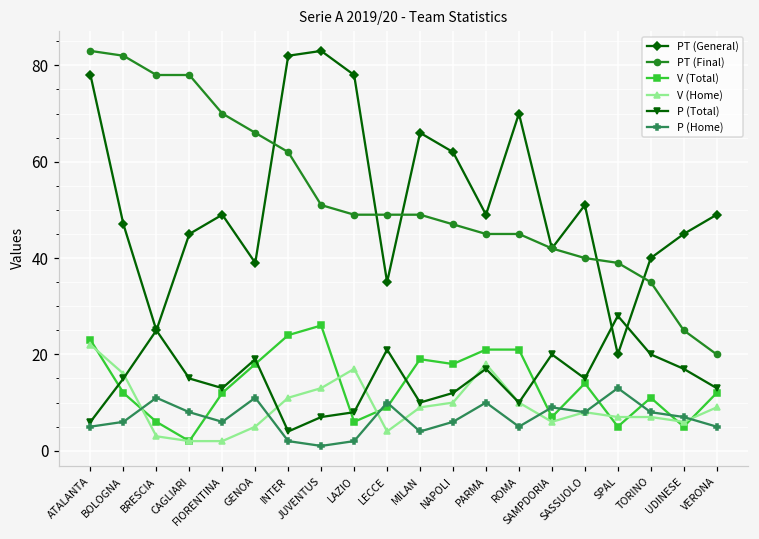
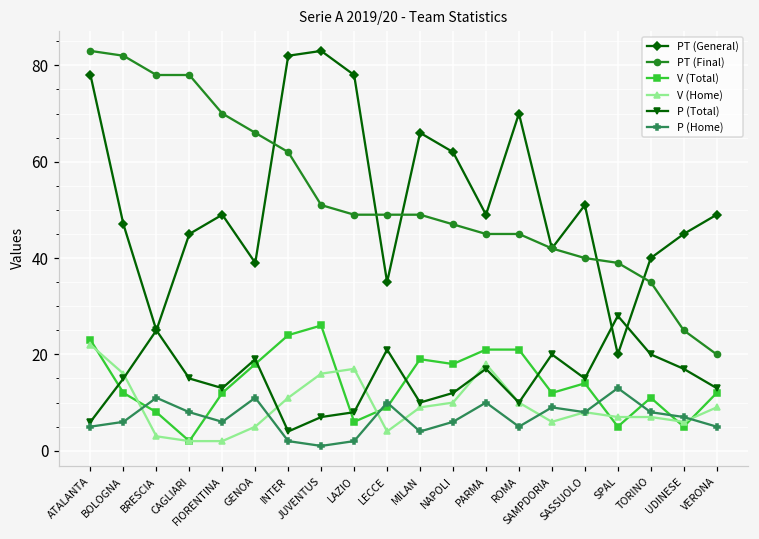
  {
    "V (Total)": {
      "ATALANTA": 23,
      "BOLOGNA": 12,
-     "BRESCIA": 6,
+     "BRESCIA": 8,
      "FIORENTINA": 12,
      "GENOA": 18,
      "INTER": 24,
      "JUVENTUS": 26,
      "LAZIO": 6,
      "LECCE": 9,
      "MILAN": 19,
      "NAPOLI": 18,
      "PARMA": 21,
      "ROMA": 21,
-     "SAMPDORIA": 7,
+     "SAMPDORIA": 12,
      "SASSUOLO": 14,
      "SPAL": 5,
      "TORINO": 11,
      "UDINESE": 5,
      "VERONA": 12
    },
    "V (Home)": {
      "ATALANTA": 22,
      "BOLOGNA": 16,
      "BRESCIA": 3,
      "FIORENTINA": 2,
      "GENOA": 5,
      "INTER": 11,
-     "JUVENTUS": 13,
+     "JUVENTUS": 16,
      "LAZIO": 17,
      "LECCE": 4,
      "MILAN": 9,
      "NAPOLI": 10,
      "PARMA": 18,
      "SAMPDORIA": 6,
      "SPAL": 7,
      "TORINO": 7,
      "UDINESE": 6,
      "VERONA": 9
    }
  }
